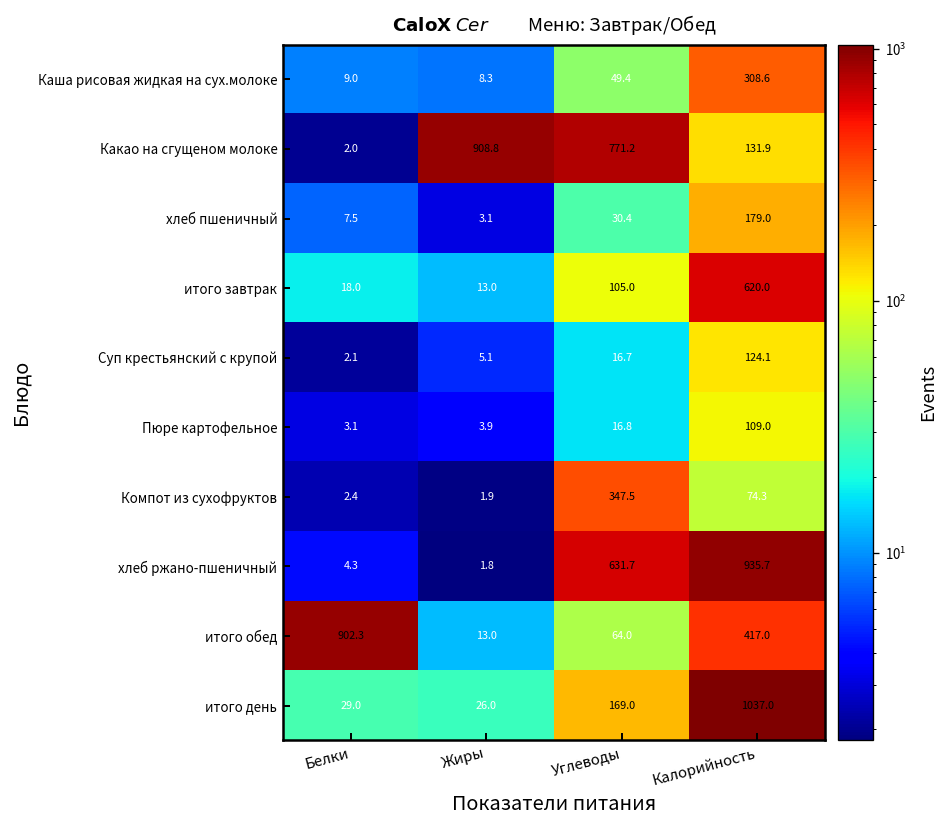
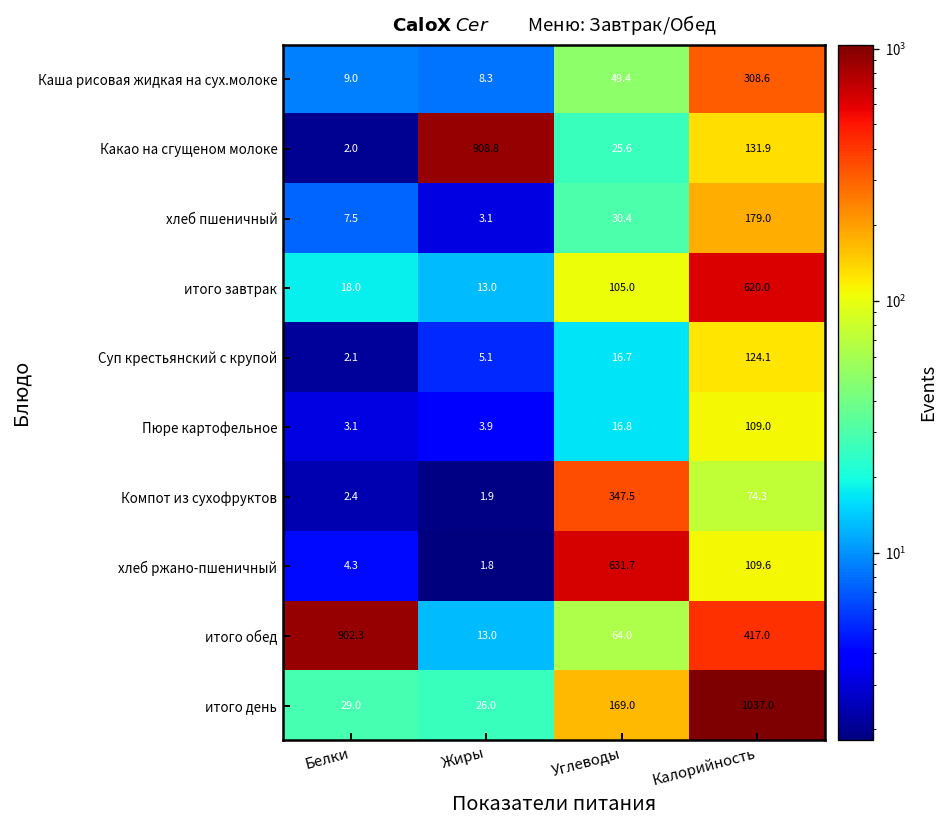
  {
    "Каша рисовая жидкая на сух.молоке": {
      "Белки": 9.0,
      "Жиры": 8.3,
      "Углеводы": 49.4,
      "Калорийность": 308.6
    },
    "Какао на сгущеном молоке": {
      "Белки": 2.0,
      "Жиры": 908.8,
-     "Углеводы": 771.2,
+     "Углеводы": 25.6,
      "Калорийность": 131.9
    },
    "хлеб пшеничный": {
      "Белки": 7.5,
      "Жиры": 3.1,
      "Углеводы": 30.4,
      "Калорийность": 179.0
    },
    "итого завтрак": {
      "Белки": 18.0,
      "Жиры": 13.0,
      "Углеводы": 105.0,
      "Калорийность": 620.0
    },
    "Суп крестьянский с крупой": {
      "Белки": 2.1,
      "Жиры": 5.1,
      "Углеводы": 16.7,
      "Калорийность": 124.1
    },
    "Пюре картофельное": {
      "Белки": 3.1,
      "Жиры": 3.9,
      "Углеводы": 16.8,
      "Калорийность": 109.0
    },
    "Компот из сухофруктов": {
      "Белки": 2.4,
      "Жиры": 1.9,
      "Углеводы": 347.5,
      "Калорийность": 74.3
    },
    "хлеб ржано-пшеничный": {
      "Белки": 4.3,
      "Жиры": 1.8,
      "Углеводы": 631.7,
-     "Калорийность": 935.7
+     "Калорийность": 109.6
    },
    "итого обед": {
      "Белки": 902.3,
      "Жиры": 13.0,
      "Углеводы": 64.0,
      "Калорийность": 417.0
    },
    "итого день": {
      "Белки": 29.0,
      "Жиры": 26.0,
      "Углеводы": 169.0,
      "Калорийность": 1037.0
    }
  }
